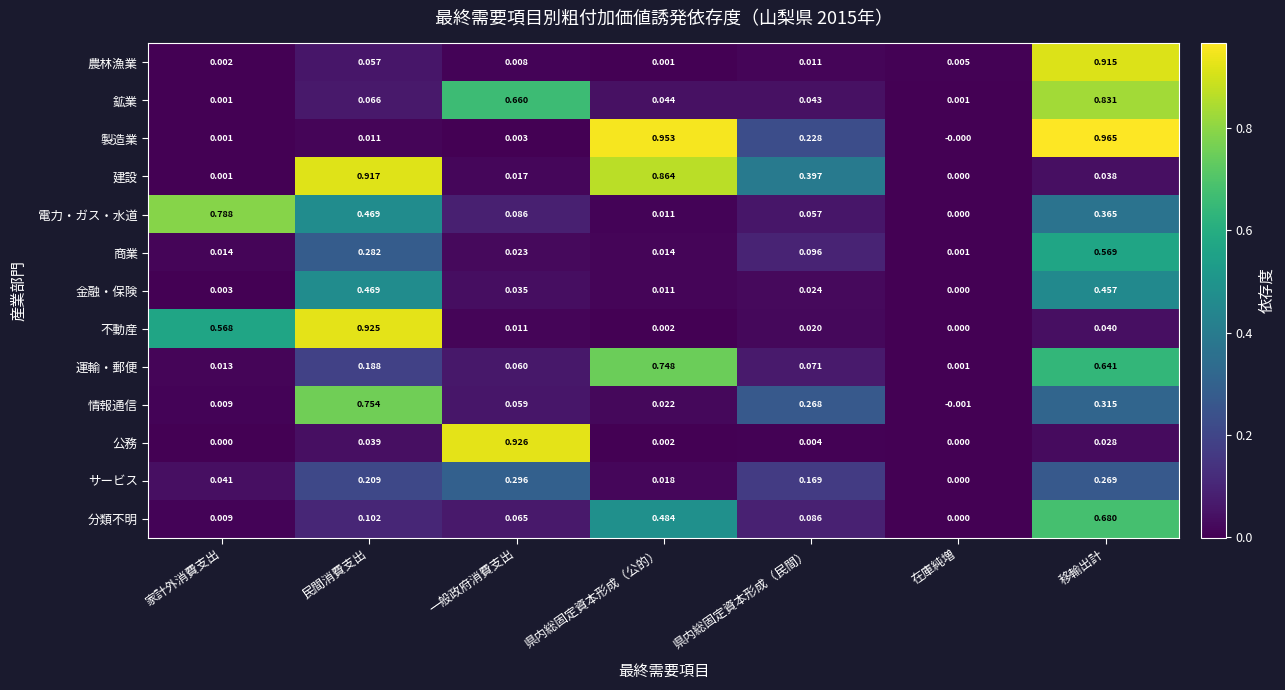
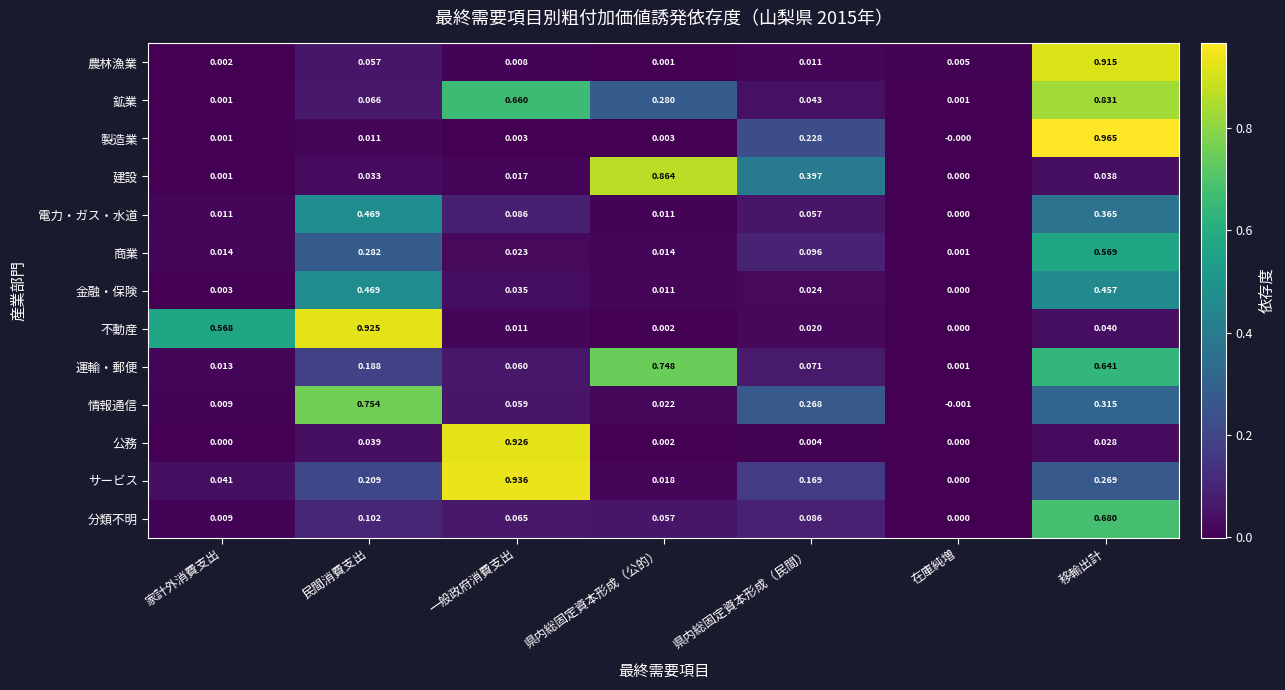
  {
    "農林漁業": {
      "家計外消費支出": 0.002,
      "民間消費支出": 0.057,
      "一般政府消費支出": 0.008,
      "県内総固定資本形成（公的）": 0.001,
      "県内総固定資本形成（民間）": 0.011,
      "在庫純増": 0.005,
      "移輸出計": 0.915
    },
    "鉱業": {
      "家計外消費支出": 0.001,
      "民間消費支出": 0.066,
      "一般政府消費支出": 0.660,
-     "県内総固定資本形成（公的）": 0.044,
+     "県内総固定資本形成（公的）": 0.280,
      "県内総固定資本形成（民間）": 0.043,
      "在庫純増": 0.001,
      "移輸出計": 0.831
    },
    "製造業": {
      "家計外消費支出": 0.001,
      "民間消費支出": 0.011,
      "一般政府消費支出": 0.003,
-     "県内総固定資本形成（公的）": 0.953,
+     "県内総固定資本形成（公的）": 0.003,
      "県内総固定資本形成（民間）": 0.228,
      "在庫純増": -0.000,
      "移輸出計": 0.965
    },
    "建設": {
      "家計外消費支出": 0.001,
-     "民間消費支出": 0.917,
+     "民間消費支出": 0.033,
      "一般政府消費支出": 0.017,
      "県内総固定資本形成（公的）": 0.864,
      "県内総固定資本形成（民間）": 0.397,
      "在庫純増": 0.000,
      "移輸出計": 0.038
    },
    "電力・ガス・水道": {
-     "家計外消費支出": 0.788,
+     "家計外消費支出": 0.011,
      "民間消費支出": 0.469,
      "一般政府消費支出": 0.086,
      "県内総固定資本形成（公的）": 0.011,
      "県内総固定資本形成（民間）": 0.057,
      "在庫純増": 0.000,
      "移輸出計": 0.365
    },
    "商業": {
      "家計外消費支出": 0.014,
      "民間消費支出": 0.282,
      "一般政府消費支出": 0.023,
      "県内総固定資本形成（公的）": 0.014,
      "県内総固定資本形成（民間）": 0.096,
      "在庫純増": 0.001,
      "移輸出計": 0.569
    },
    "金融・保険": {
      "家計外消費支出": 0.003,
      "民間消費支出": 0.469,
      "一般政府消費支出": 0.035,
      "県内総固定資本形成（公的）": 0.011,
      "県内総固定資本形成（民間）": 0.024,
      "在庫純増": 0.000,
      "移輸出計": 0.457
    },
    "不動産": {
      "家計外消費支出": 0.568,
      "民間消費支出": 0.925,
      "一般政府消費支出": 0.011,
      "県内総固定資本形成（公的）": 0.002,
      "県内総固定資本形成（民間）": 0.020,
      "在庫純増": 0.000,
      "移輸出計": 0.040
    },
    "運輸・郵便": {
      "家計外消費支出": 0.013,
      "民間消費支出": 0.188,
      "一般政府消費支出": 0.060,
      "県内総固定資本形成（公的）": 0.748,
      "県内総固定資本形成（民間）": 0.071,
      "在庫純増": 0.001,
      "移輸出計": 0.641
    },
    "情報通信": {
      "家計外消費支出": 0.009,
      "民間消費支出": 0.754,
      "一般政府消費支出": 0.059,
      "県内総固定資本形成（公的）": 0.022,
      "県内総固定資本形成（民間）": 0.268,
      "在庫純増": -0.001,
      "移輸出計": 0.315
    },
    "公務": {
      "家計外消費支出": 0.000,
      "民間消費支出": 0.039,
      "一般政府消費支出": 0.926,
      "県内総固定資本形成（公的）": 0.002,
      "県内総固定資本形成（民間）": 0.004,
      "在庫純増": 0.000,
      "移輸出計": 0.028
    },
    "サービス": {
      "家計外消費支出": 0.041,
      "民間消費支出": 0.209,
-     "一般政府消費支出": 0.296,
+     "一般政府消費支出": 0.936,
      "県内総固定資本形成（公的）": 0.018,
      "県内総固定資本形成（民間）": 0.169,
      "在庫純増": 0.000,
      "移輸出計": 0.269
    },
    "分類不明": {
      "家計外消費支出": 0.009,
      "民間消費支出": 0.102,
      "一般政府消費支出": 0.065,
-     "県内総固定資本形成（公的）": 0.484,
+     "県内総固定資本形成（公的）": 0.057,
      "県内総固定資本形成（民間）": 0.086,
      "在庫純増": 0.000,
      "移輸出計": 0.680
    }
  }
